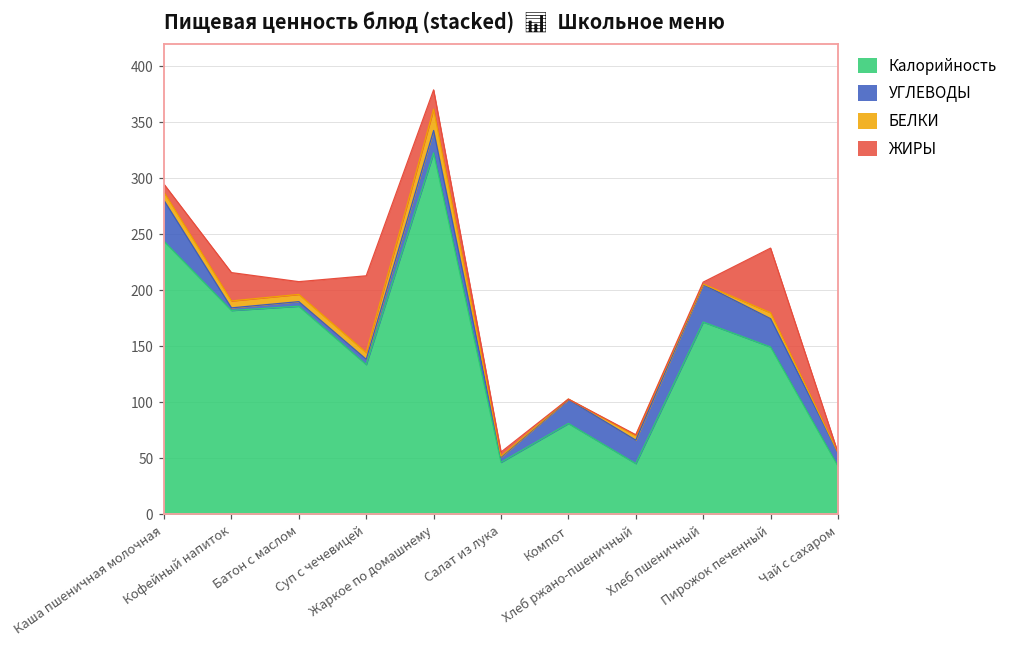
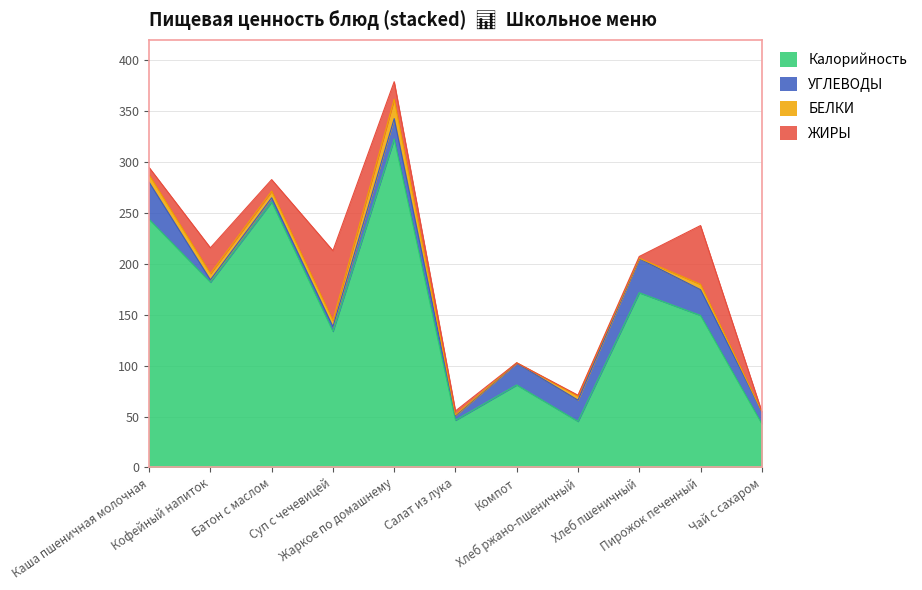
  {
    "Калорийность": {
      "Каша пшеничная молочная": 244,
-     "Батон с маслом": 186,
+     "Батон с маслом": 261,
      "Суп с чечевицей": 134,
      "Жаркое по домашнему": 323,
      "Салат из лука": 46,
      "Компот": 81,
      "Хлеб ржано-пшеничный": 45,
      "Хлеб пшеничный": 172,
      "Пирожок печенный": 149,
      "Чай с сахаром": 43
    },
    "УГЛЕВОДЫ": {
      "Каша пшеничная молочная": 36,
      "Батон с маслом": 4,
      "Суп с чечевицей": 5,
      "Жаркое по домашнему": 20,
      "Хлеб ржано-пшеничный": 21,
      "Пирожок печенный": 25
    },
    "БЕЛКИ": {
      "Каша пшеничная молочная": 7,
      "Кофейный напиток": 6,
      "Батон с маслом": 6,
      "Суп с чечевицей": 6,
      "Жаркое по домашнему": 19,
      "Пирожок печенный": 5
    },
    "ЖИРЫ": {
      "Каша пшеничная молочная": 7,
      "Кофейный напиток": 25,
      "Батон с маслом": 11,
      "Суп с чечевицей": 69,
      "Жаркое по домашнему": 17,
      "Салат из лука": 4,
      "Пирожок печенный": 58
    }
  }
